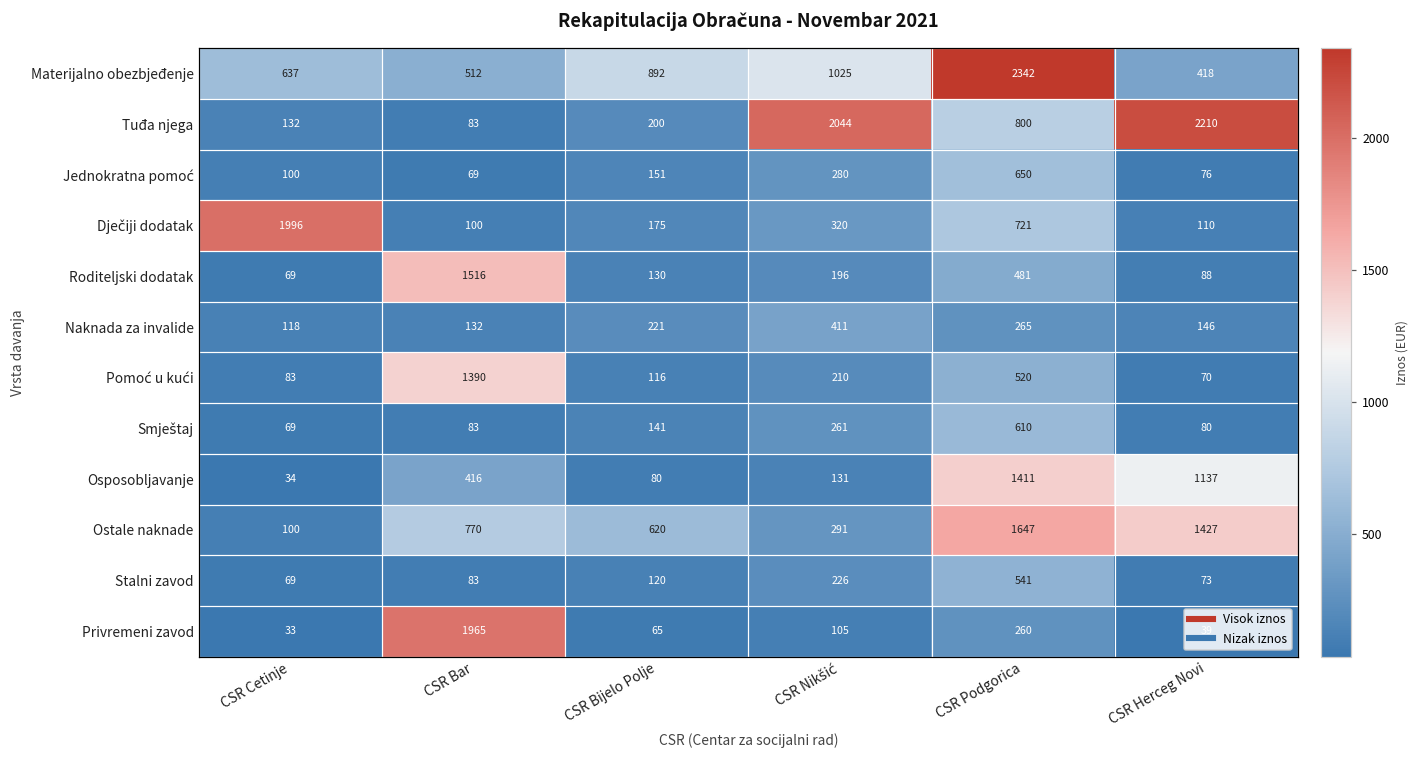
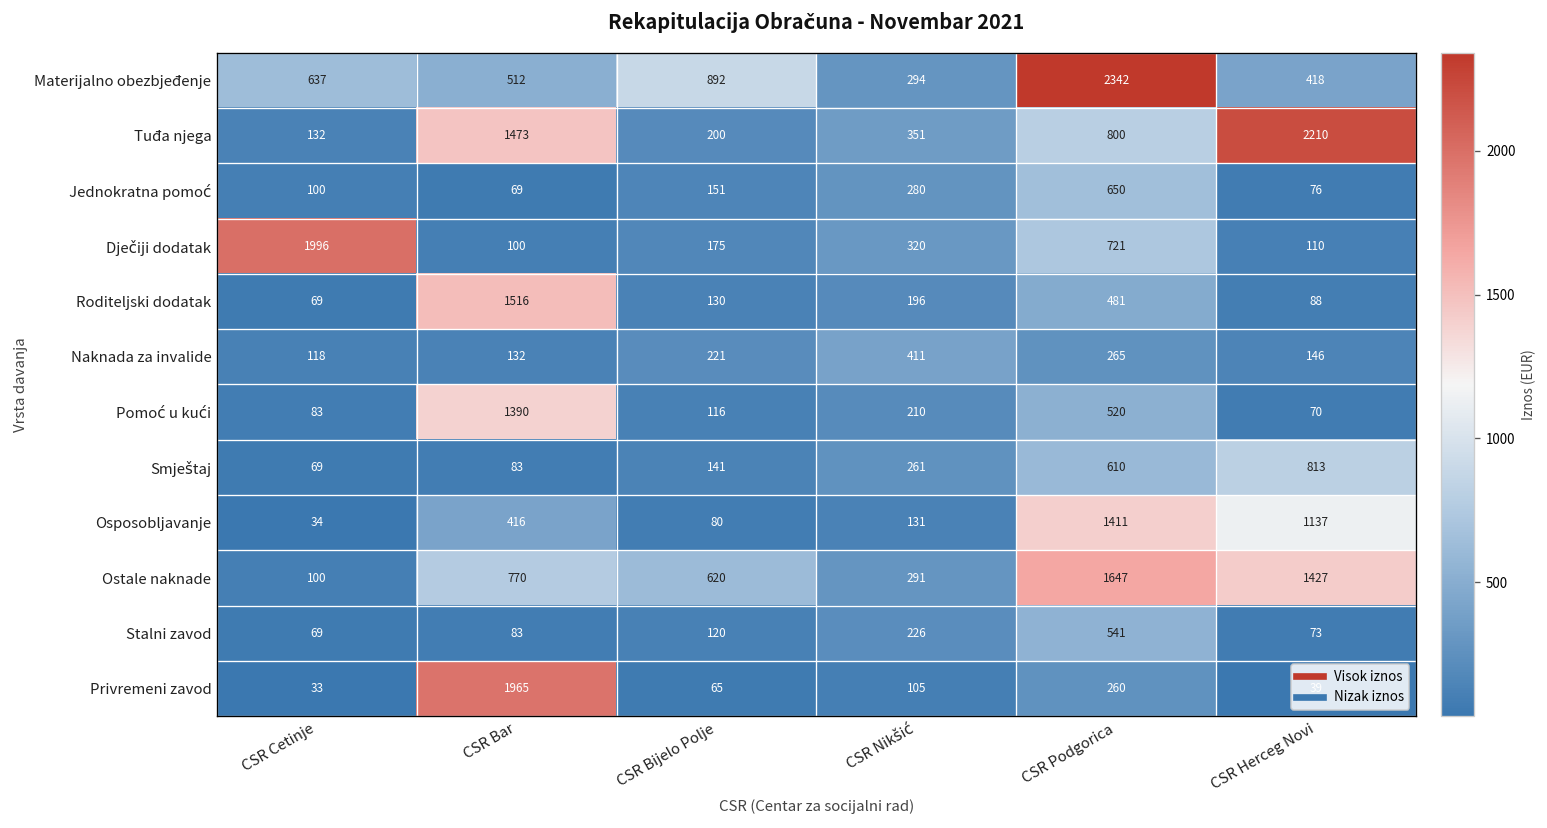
  {
    "Materijalno obezbjeđenje": {
      "CSR Cetinje": 637,
      "CSR Bar": 512,
      "CSR Bijelo Polje": 892,
-     "CSR Nikšić": 1025,
+     "CSR Nikšić": 294,
      "CSR Podgorica": 2342,
      "CSR Herceg Novi": 418
    },
    "Tuđa njega": {
      "CSR Cetinje": 132,
-     "CSR Bar": 83,
+     "CSR Bar": 1473,
      "CSR Bijelo Polje": 200,
-     "CSR Nikšić": 2044,
+     "CSR Nikšić": 351,
      "CSR Podgorica": 800,
      "CSR Herceg Novi": 2210
    },
    "Jednokratna pomoć": {
      "CSR Cetinje": 100,
      "CSR Bar": 69,
      "CSR Bijelo Polje": 151,
      "CSR Nikšić": 280,
      "CSR Podgorica": 650,
      "CSR Herceg Novi": 76
    },
    "Dječiji dodatak": {
      "CSR Cetinje": 1996,
      "CSR Bar": 100,
      "CSR Bijelo Polje": 175,
      "CSR Nikšić": 320,
      "CSR Podgorica": 721,
      "CSR Herceg Novi": 110
    },
    "Roditeljski dodatak": {
      "CSR Cetinje": 69,
      "CSR Bar": 1516,
      "CSR Bijelo Polje": 130,
      "CSR Nikšić": 196,
      "CSR Podgorica": 481,
      "CSR Herceg Novi": 88
    },
    "Naknada za invalide": {
      "CSR Cetinje": 118,
      "CSR Bar": 132,
      "CSR Bijelo Polje": 221,
      "CSR Nikšić": 411,
      "CSR Podgorica": 265,
      "CSR Herceg Novi": 146
    },
    "Pomoć u kući": {
      "CSR Cetinje": 83,
      "CSR Bar": 1390,
      "CSR Bijelo Polje": 116,
      "CSR Nikšić": 210,
      "CSR Podgorica": 520,
      "CSR Herceg Novi": 70
    },
    "Smještaj": {
      "CSR Cetinje": 69,
      "CSR Bar": 83,
      "CSR Bijelo Polje": 141,
      "CSR Nikšić": 261,
      "CSR Podgorica": 610,
-     "CSR Herceg Novi": 80
+     "CSR Herceg Novi": 813
    },
    "Osposobljavanje": {
      "CSR Cetinje": 34,
      "CSR Bar": 416,
      "CSR Bijelo Polje": 80,
      "CSR Nikšić": 131,
      "CSR Podgorica": 1411,
      "CSR Herceg Novi": 1137
    },
    "Ostale naknade": {
      "CSR Cetinje": 100,
      "CSR Bar": 770,
      "CSR Bijelo Polje": 620,
      "CSR Nikšić": 291,
      "CSR Podgorica": 1647,
      "CSR Herceg Novi": 1427
    },
    "Stalni zavod": {
      "CSR Cetinje": 69,
      "CSR Bar": 83,
      "CSR Bijelo Polje": 120,
      "CSR Nikšić": 226,
      "CSR Podgorica": 541,
      "CSR Herceg Novi": 73
    },
    "Privremeni zavod": {
      "CSR Cetinje": 33,
      "CSR Bar": 1965,
      "CSR Bijelo Polje": 65,
      "CSR Nikšić": 105,
      "CSR Podgorica": 260
    }
  }
